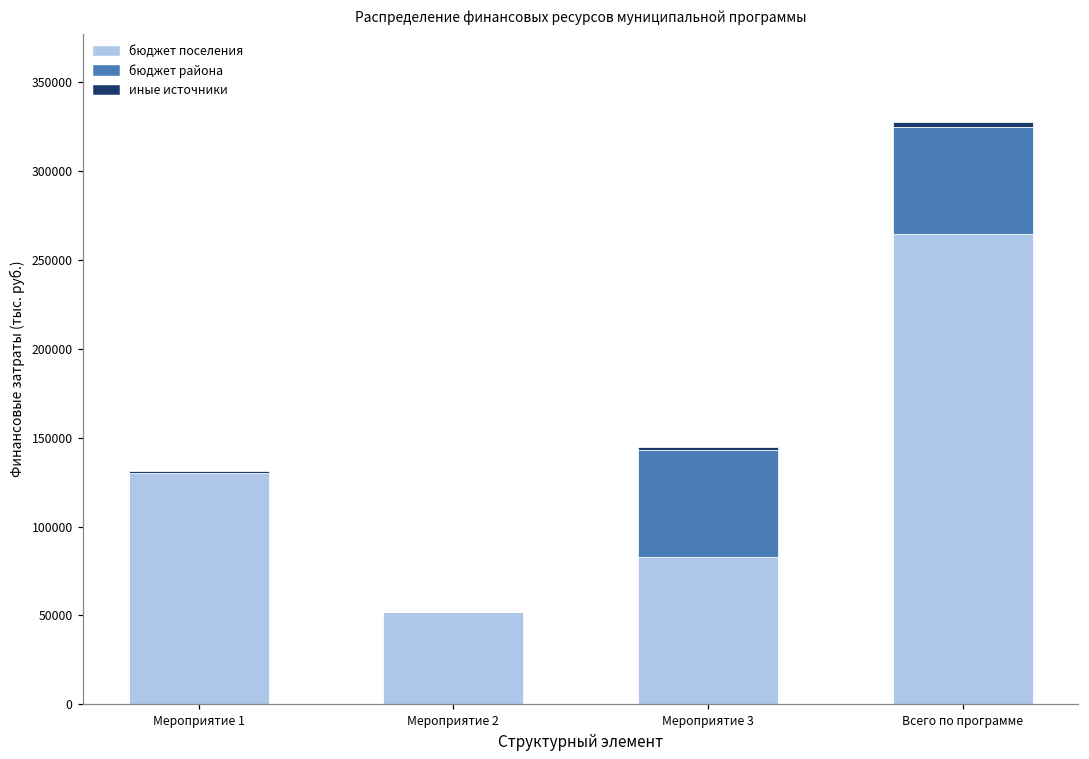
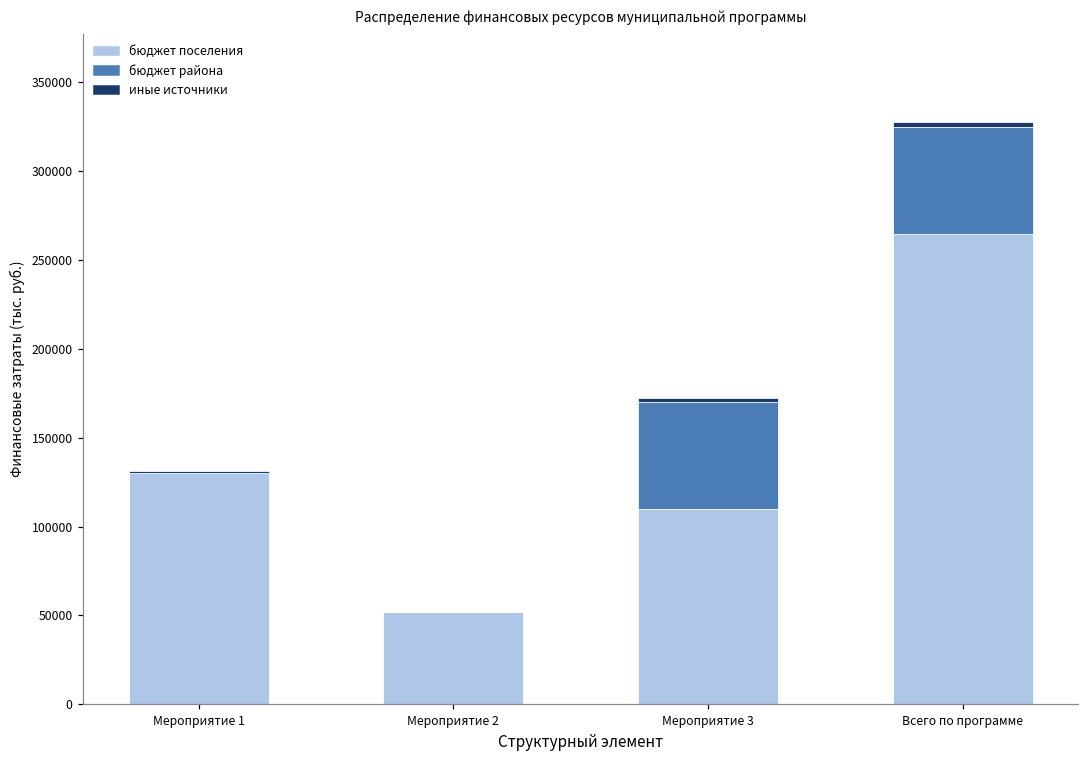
  {
    "бюджет поселения": {
      "Мероприятие 1": 130000,
      "Мероприятие 2": 52000,
-     "Мероприятие 3": 83000,
+     "Мероприятие 3": 110000,
      "Всего по программе": 264000
    },
    "бюджет района": {
      "Мероприятие 1": 0,
      "Мероприятие 2": 0,
      "Мероприятие 3": 60000,
      "Всего по программе": 60000
    },
    "иные источники": {
      "Мероприятие 2": 0,
      "Мероприятие 3": 2000,
      "Всего по программе": 3000
    }
  }
